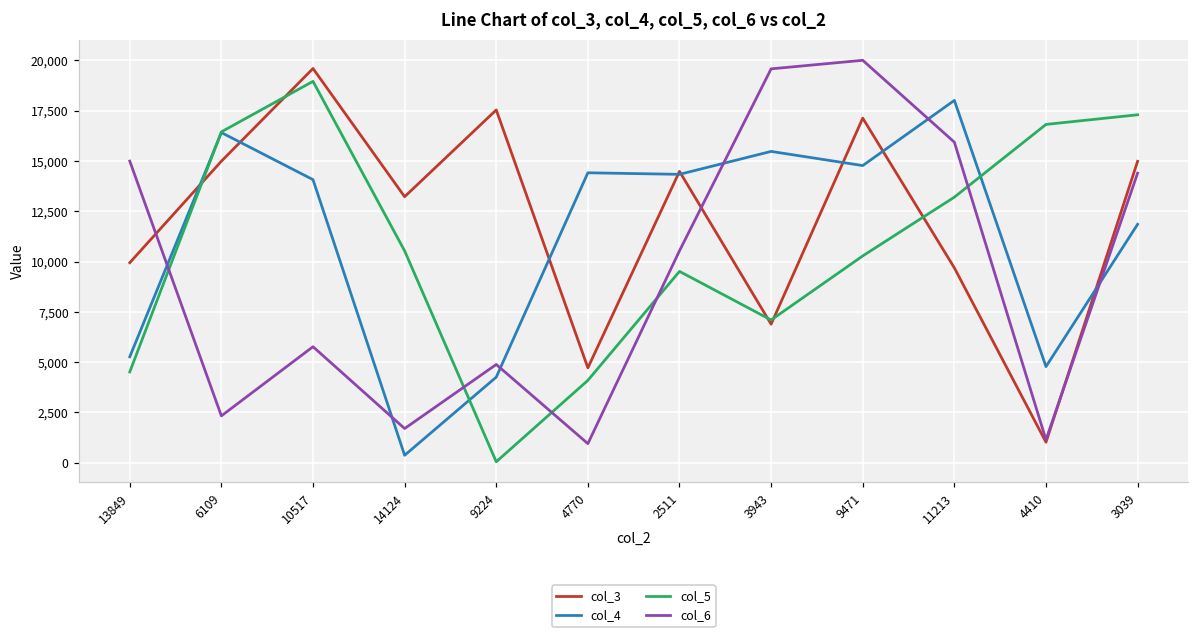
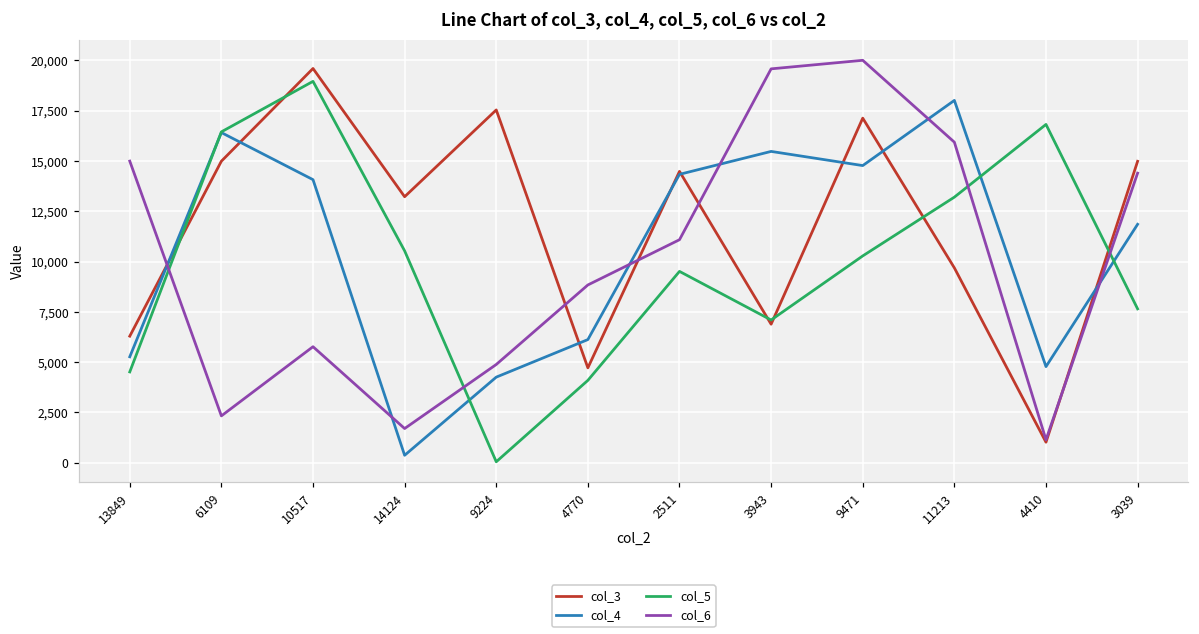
  {
    "col_3": {
-     "13849": "9,900",
+     "13849": "6,300",
      "6109": "15,000",
      "10517": "19,600",
      "14124": "13,200",
      "9224": "17,500",
      "4770": "4,700",
      "2511": "14,500",
      "3943": "6,900",
      "9471": "17,100",
      "11213": "9,700",
      "3039": "15,000"
    },
    "col_4": {
      "13849": "5,300",
      "10517": "14,100",
      "14124": "400",
      "9224": "4,300",
-     "4770": "14,400",
+     "4770": "6,100",
      "2511": "14,300",
      "3943": "15,500",
      "9471": "14,800",
      "11213": "18,000",
      "4410": "4,800",
      "3039": "11,900"
    },
    "col_5": {
      "13849": "4,500",
      "10517": "19,000",
      "14124": "10,500",
      "9224": "100",
      "4770": "4,100",
      "2511": "9,500",
      "3943": "7,100",
      "9471": "10,300",
      "11213": "13,200",
      "4410": "16,800",
-     "3039": "17,300"
+     "3039": "7,600"
    },
    "col_6": {
      "13849": "15,000",
      "6109": "2,300",
      "10517": "5,800",
      "14124": "1,700",
      "9224": "4,900",
-     "4770": "1,000",
-     "2511": "10,500",
+     "4770": "8,800",
+     "2511": "11,100",
      "3943": "19,600",
      "9471": "20,000",
      "11213": "15,900",
      "3039": "14,400"
    }
  }
